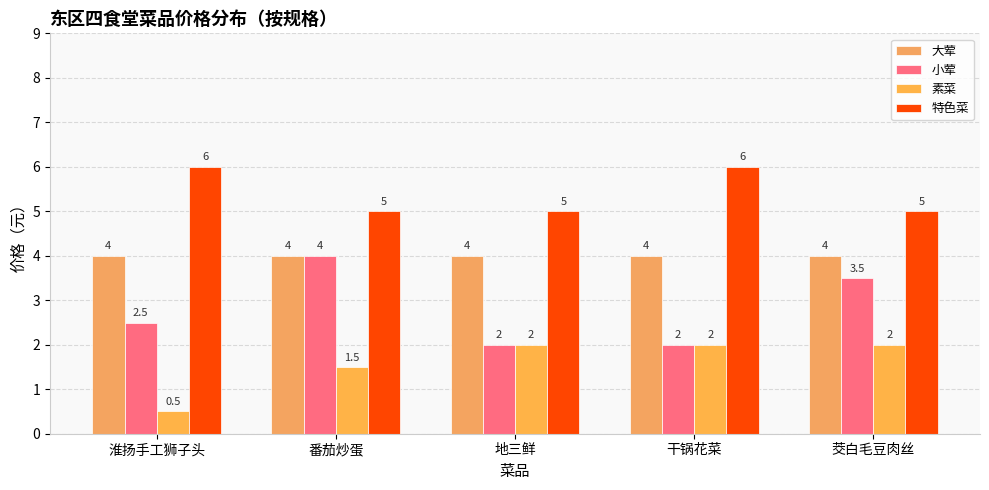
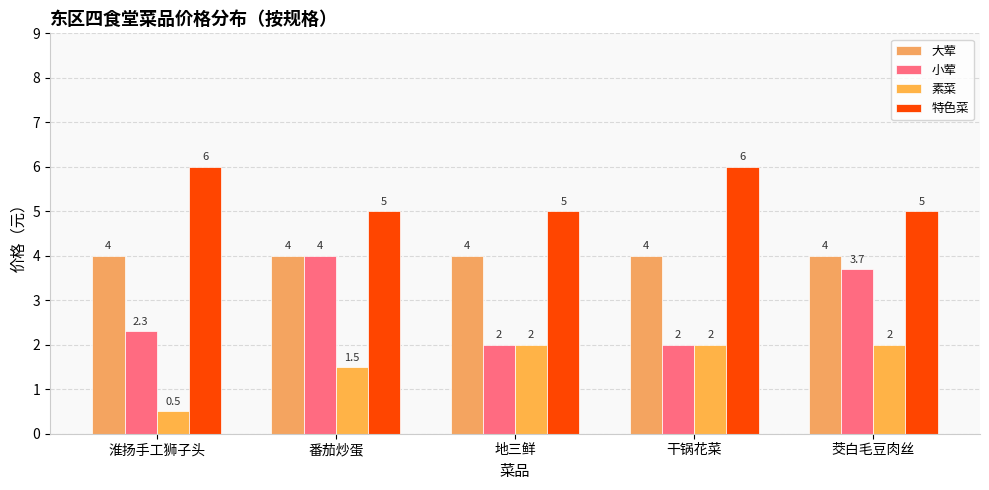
  {
    "小荤": {
-     "淮扬手工狮子头": 2.5,
+     "淮扬手工狮子头": 2.3,
      "番茄炒蛋": 4,
      "地三鲜": 2,
      "干锅花菜": 2,
-     "茭白毛豆肉丝": 3.5
+     "茭白毛豆肉丝": 3.7
    },
    "特色菜": {
      "淮扬手工狮子头": 6,
      "番茄炒蛋": 5,
      "地三鲜": 5,
      "干锅花菜": 6,
      "茭白毛豆肉丝": 5
    }
  }
